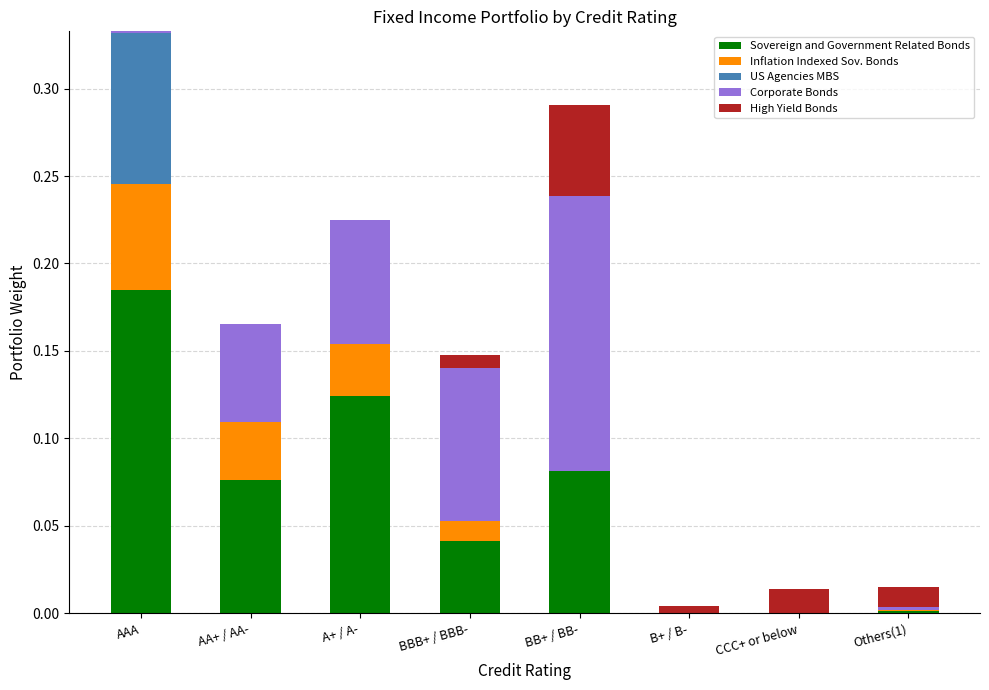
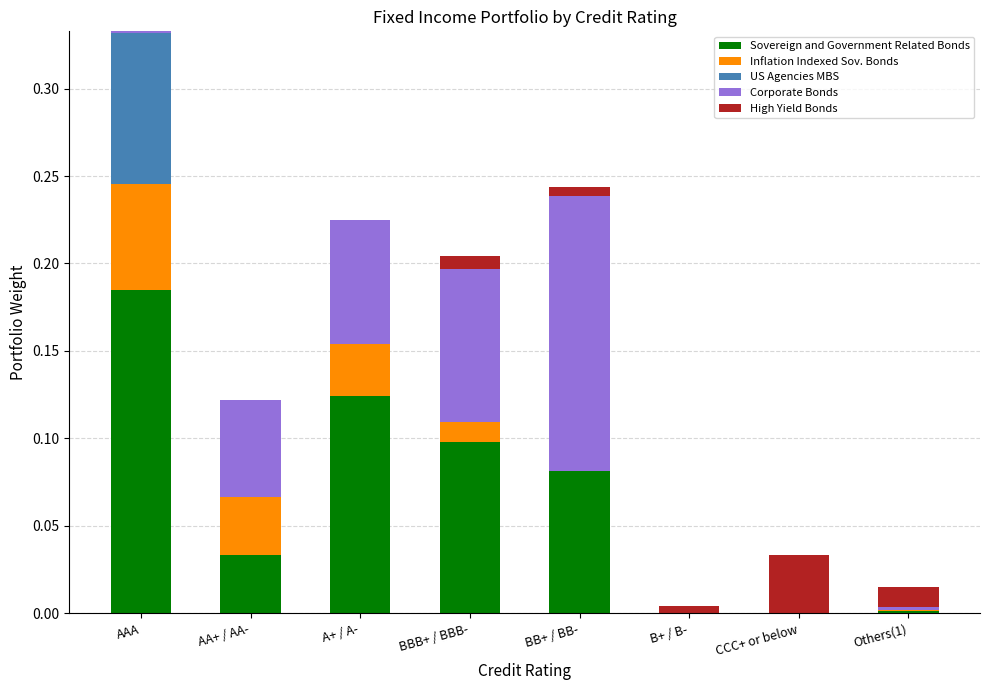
  {
    "Sovereign and Government Related Bonds": {
      "AAA": 0.185,
-     "AA+ / AA-": 0.076,
+     "AA+ / AA-": 0.034,
      "A+ / A-": 0.124,
-     "BBB+ / BBB-": 0.041,
+     "BBB+ / BBB-": 0.098,
      "BB+ / BB-": 0.082,
      "B+ / B-": 0.000,
      "CCC+ or below": 0.000,
      "Others(1)": 0.002
    },
    "Inflation Indexed Sov. Bonds": {
      "AAA": 0.061,
      "AA+ / AA-": 0.033,
      "A+ / A-": 0.030,
      "BBB+ / BBB-": 0.011,
      "BB+ / BB-": 0.000,
      "B+ / B-": 0.000,
      "CCC+ or below": 0.000
    },
    "US Agencies MBS": {
      "AAA": 0.086,
      "AA+ / AA-": 0.000,
      "A+ / A-": 0.000,
      "BBB+ / BBB-": 0.000,
      "BB+ / BB-": 0.000,
      "B+ / B-": 0.000,
      "CCC+ or below": 0.000,
      "Others(1)": 0.000
    },
    "Corporate Bonds": {
      "AA+ / AA-": 0.056,
      "A+ / A-": 0.071,
      "BBB+ / BBB-": 0.087,
      "BB+ / BB-": 0.157,
      "B+ / B-": 0.000,
      "CCC+ or below": 0.000,
      "Others(1)": 0.002
    },
    "High Yield Bonds": {
      "AAA": 0.000,
      "AA+ / AA-": 0.000,
      "A+ / A-": 0.000,
      "BBB+ / BBB-": 0.008,
-     "BB+ / BB-": 0.052,
+     "BB+ / BB-": 0.005,
      "B+ / B-": 0.004,
-     "CCC+ or below": 0.014,
+     "CCC+ or below": 0.033,
      "Others(1)": 0.011
    }
  }
